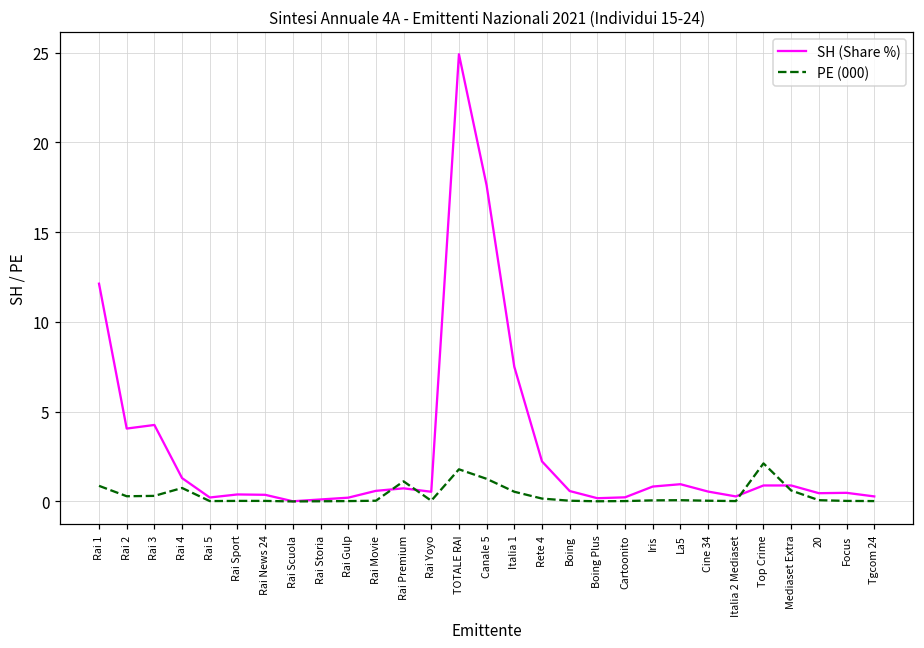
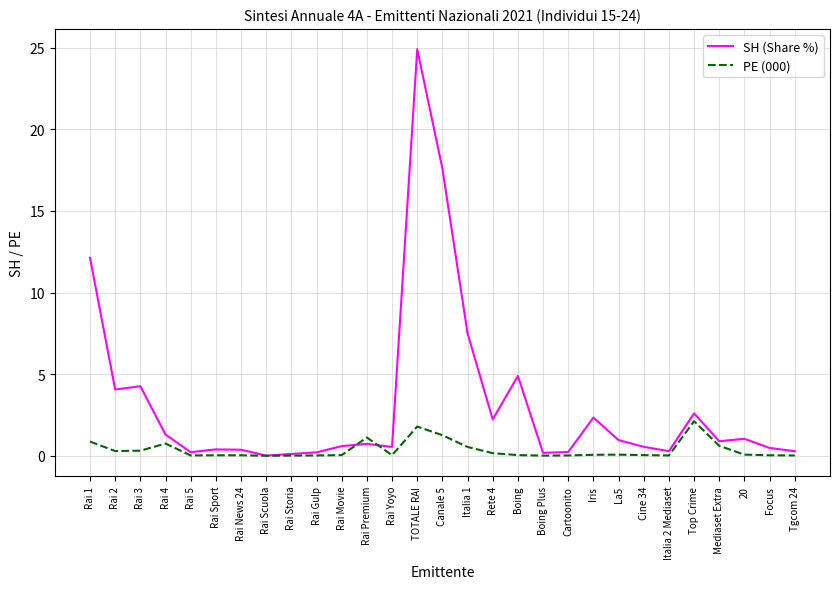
  {
    "SH (Share %)": {
      "Rai 1": 12.1,
      "Rai 2": 4.1,
      "Rai 3": 4.3,
      "Rai 4": 1.3,
      "Rai 5": 0.2,
      "Rai Sport": 0.4,
      "Rai News 24": 0.4,
      "Rai Gulp": 0.2,
      "Rai Movie": 0.6,
      "Rai Premium": 0.7,
      "Rai Yoyo": 0.5,
      "TOTALE RAI": 24.9,
      "Canale 5": 17.6,
      "Italia 1": 7.5,
      "Rete 4": 2.2,
-     "Boing": 0.6,
+     "Boing": 4.9,
      "Boing Plus": 0.2,
      "Cartoonito": 0.2,
-     "Iris": 0.8,
+     "Iris": 2.3,
      "La5": 1.0,
      "Cine 34": 0.6,
      "Italia 2 Mediaset": 0.3,
-     "Top Crime": 0.9,
+     "Top Crime": 2.6,
      "Mediaset Extra": 0.9,
-     "20": 0.5,
+     "20": 1.0,
      "Focus": 0.5,
      "Tgcom 24": 0.3
    },
    "PE (000)": {
      "Rai 1": 0.9,
      "Rai 2": 0.3,
      "Rai 3": 0.3,
      "Rai 4": 0.8,
      "Rai 5": 0.0,
      "Rai Sport": 0.0,
      "Rai News 24": 0.0,
      "Rai Gulp": 0.0,
      "Rai Movie": 0.0,
      "Rai Premium": 1.1,
      "Rai Yoyo": 0.0,
      "TOTALE RAI": 1.8,
      "Canale 5": 1.3,
      "Italia 1": 0.5,
      "Rete 4": 0.2,
      "Boing": 0.0,
      "Boing Plus": 0.0,
      "Cartoonito": 0.0,
      "Iris": 0.1,
      "La5": 0.1,
      "Cine 34": 0.0,
      "Italia 2 Mediaset": 0.0,
      "Top Crime": 2.1,
      "Mediaset Extra": 0.6,
      "20": 0.1,
      "Focus": 0.0,
      "Tgcom 24": 0.0
    }
  }
